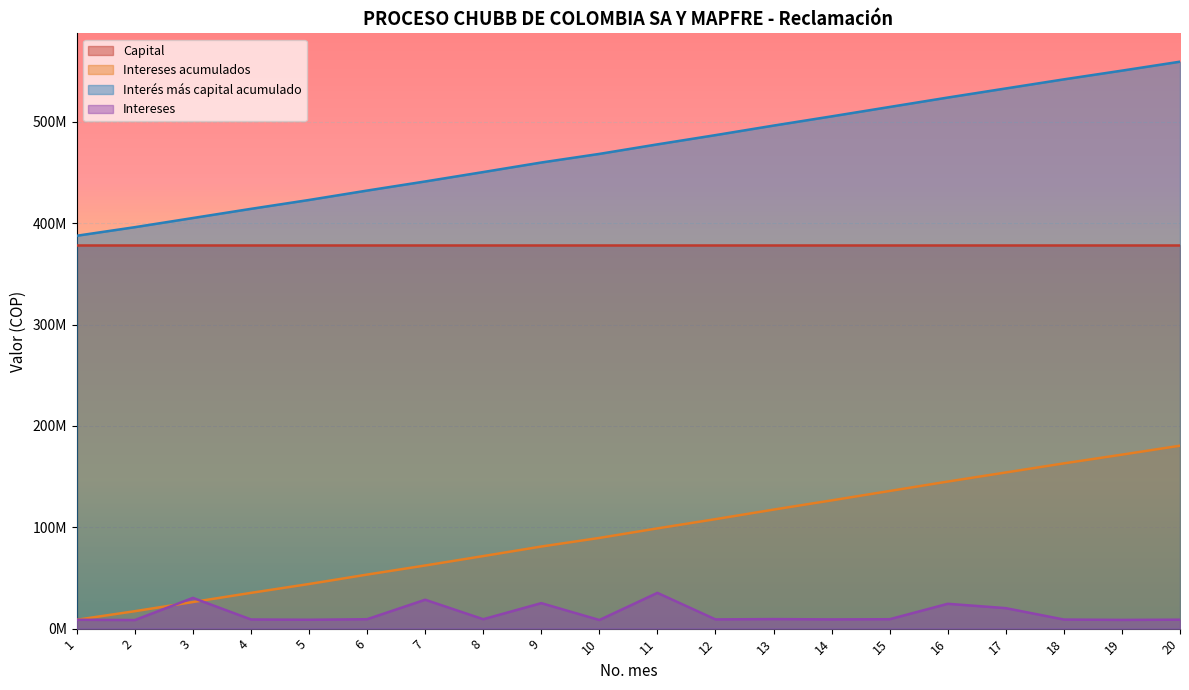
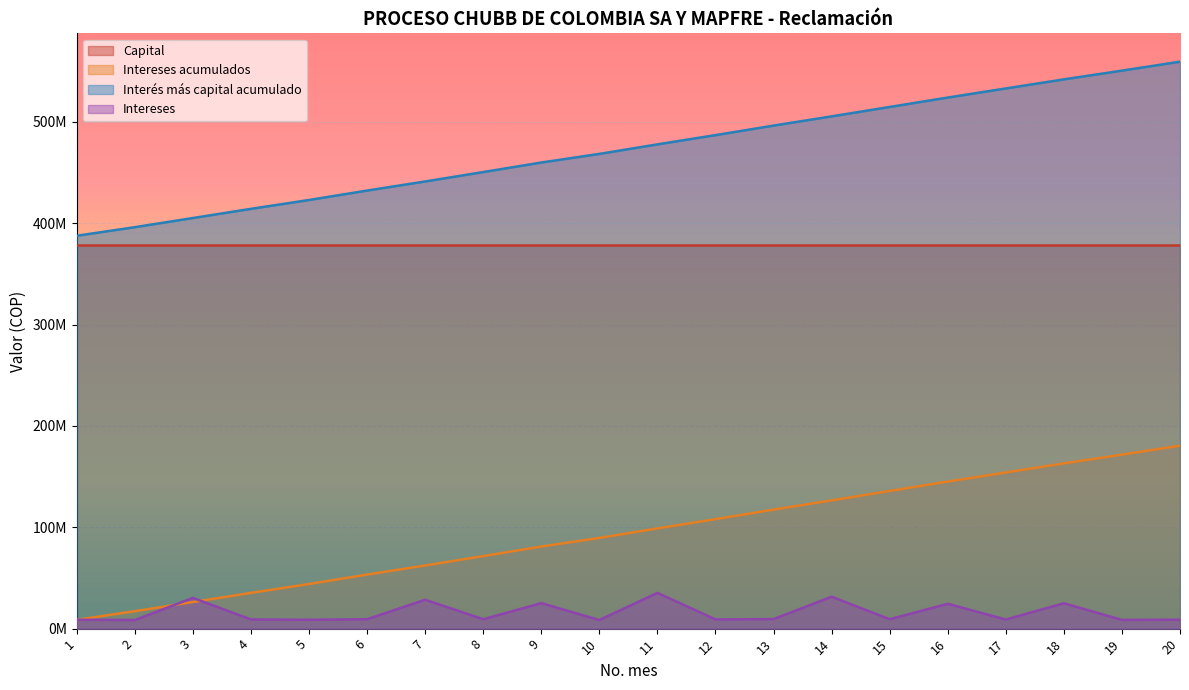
  {
    "Interés más capital acumulado": {
      "1": 388000000,
      "2": 396000000,
      "3": 405000000,
      "4": 414000000,
      "5": 423000000,
      "6": 432000000,
      "7": 441000000,
      "8": 451000000,
      "9": 460000000,
      "10": 468000000,
      "11": 478000000,
      "12": 487000000,
      "13": 496000000,
      "14": 505000000,
      "15": 515000000,
      "16": 524000000,
      "17": 533000000,
      "18": 542000000,
      "19": 551000000,
      "20": 559000000
    },
    "Intereses": {
      "2": 8000000,
      "3": 30000000,
      "4": 9000000,
      "5": 9000000,
      "6": 9000000,
      "7": 29000000,
      "8": 9000000,
      "9": 25000000,
      "10": 8000000,
      "11": 35000000,
      "12": 9000000,
      "13": 9000000,
-     "14": 9000000,
+     "14": 32000000,
      "15": 9000000,
      "16": 25000000,
-     "17": 20000000,
-     "18": 9000000,
+     "17": 9000000,
+     "18": 25000000,
      "19": 9000000,
      "20": 9000000
    }
  }
